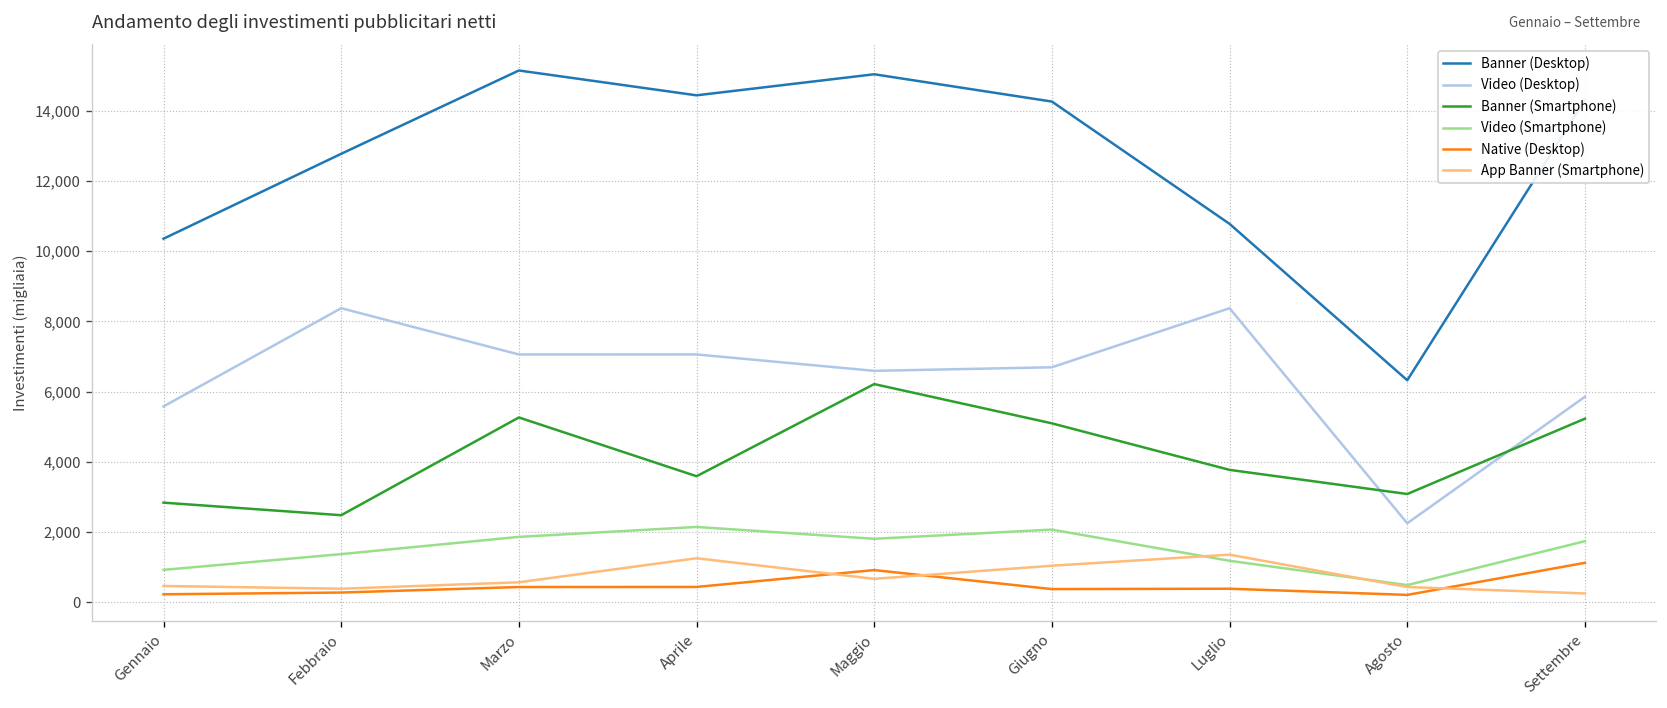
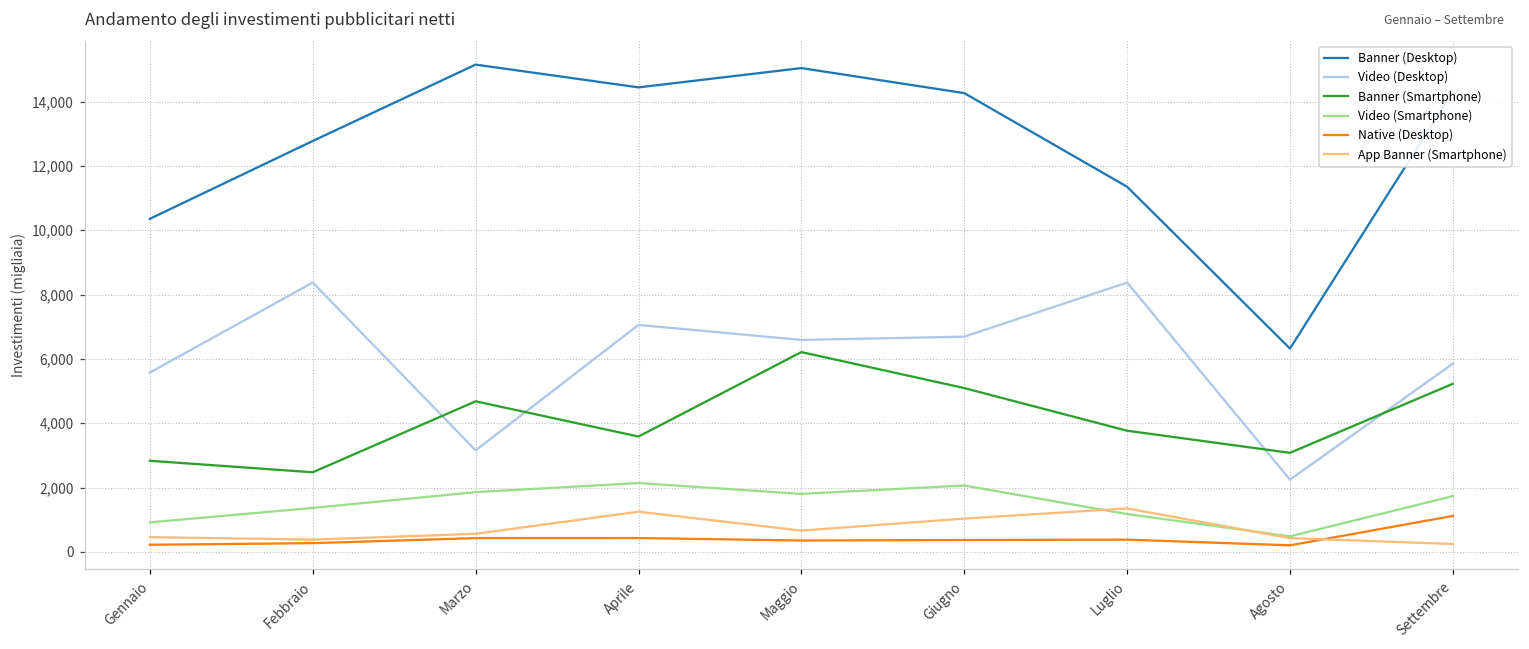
  {
    "Banner (Desktop)": {
      "Gennaio": "10,400",
      "Febbraio": "12,800",
      "Marzo": "15,100",
      "Aprile": "14,400",
      "Maggio": "15,000",
      "Giugno": "14,300",
-     "Luglio": "10,800",
+     "Luglio": "11,400",
      "Agosto": "6,300"
    },
    "Video (Desktop)": {
      "Gennaio": "5,600",
      "Febbraio": "8,400",
-     "Marzo": "7,100",
+     "Marzo": "3,200",
      "Aprile": "7,100",
      "Maggio": "6,600",
      "Giugno": "6,700",
      "Luglio": "8,400",
      "Agosto": "2,200",
      "Settembre": "5,900"
    },
    "Banner (Smartphone)": {
      "Gennaio": "2,800",
      "Febbraio": "2,500",
-     "Marzo": "5,300",
+     "Marzo": "4,700",
      "Aprile": "3,600",
      "Maggio": "6,200",
      "Giugno": "5,100",
      "Luglio": "3,800",
      "Agosto": "3,100",
      "Settembre": "5,200"
    },
    "Video (Smartphone)": {
      "Gennaio": "900",
      "Febbraio": "1,400",
      "Marzo": "1,900",
      "Aprile": "2,100",
      "Maggio": "1,800",
      "Giugno": "2,100",
      "Luglio": "1,200",
      "Settembre": "1,700"
    },
    "Native (Desktop)": {
      "Gennaio": "200",
      "Febbraio": "300",
      "Marzo": "400",
      "Aprile": "400",
-     "Maggio": "900",
+     "Maggio": "400",
      "Giugno": "400",
      "Luglio": "400",
      "Agosto": "200",
      "Settembre": "1,100"
    },
    "App Banner (Smartphone)": {
      "Gennaio": "500",
      "Febbraio": "400",
      "Marzo": "600",
      "Aprile": "1,300",
      "Maggio": "700",
      "Giugno": "1,000",
      "Luglio": "1,400",
      "Settembre": "200"
    }
  }
